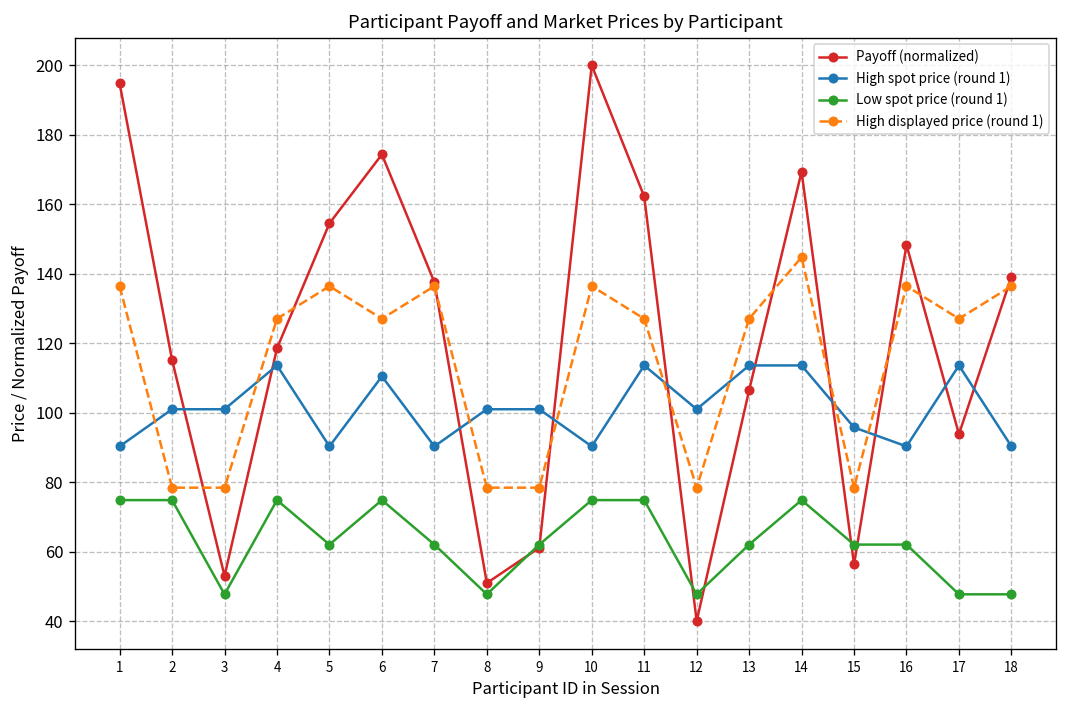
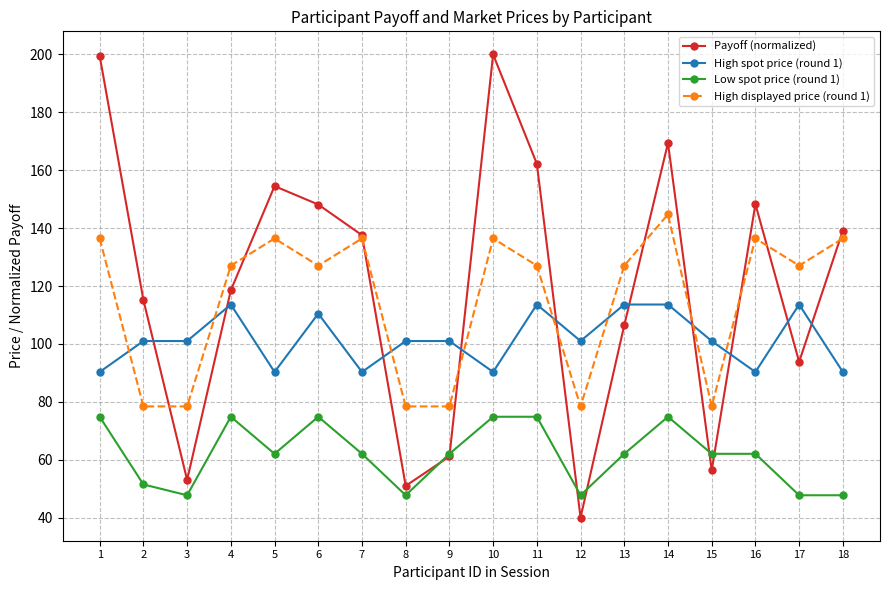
  {
    "Payoff (normalized)": {
-     "1": 195,
+     "1": 199,
      "2": 115,
      "3": 53,
      "4": 119,
      "5": 155,
-     "6": 174,
+     "6": 148,
      "7": 138,
      "8": 51,
      "9": 61,
      "10": 200,
      "11": 162,
      "12": 40,
      "13": 106,
      "14": 169,
      "15": 56,
      "16": 148,
      "17": 94,
      "18": 139
    },
    "High spot price (round 1)": {
      "1": 90,
      "2": 101,
      "3": 101,
      "4": 114,
      "5": 90,
      "6": 110,
      "7": 90,
      "8": 101,
      "9": 101,
      "10": 90,
      "11": 114,
      "12": 101,
      "13": 114,
      "14": 114,
-     "15": 96,
+     "15": 101,
      "16": 90,
      "17": 114,
      "18": 90
    },
    "Low spot price (round 1)": {
      "1": 75,
-     "2": 75,
+     "2": 51,
      "3": 48,
      "4": 75,
      "5": 62,
      "6": 75,
      "7": 62,
      "8": 48,
      "9": 62,
      "10": 75,
      "11": 75,
      "12": 48,
      "13": 62,
      "14": 75,
      "15": 62,
      "16": 62,
      "17": 48,
      "18": 48
    },
    "High displayed price (round 1)": {
      "1": 136,
      "2": 78,
      "3": 78,
      "4": 127,
      "5": 136,
      "6": 127,
      "7": 136,
      "8": 78,
      "9": 78,
      "10": 136,
      "11": 127,
      "12": 78,
      "13": 127,
      "14": 145,
      "15": 78,
      "16": 136,
      "17": 127,
      "18": 136
    }
  }
